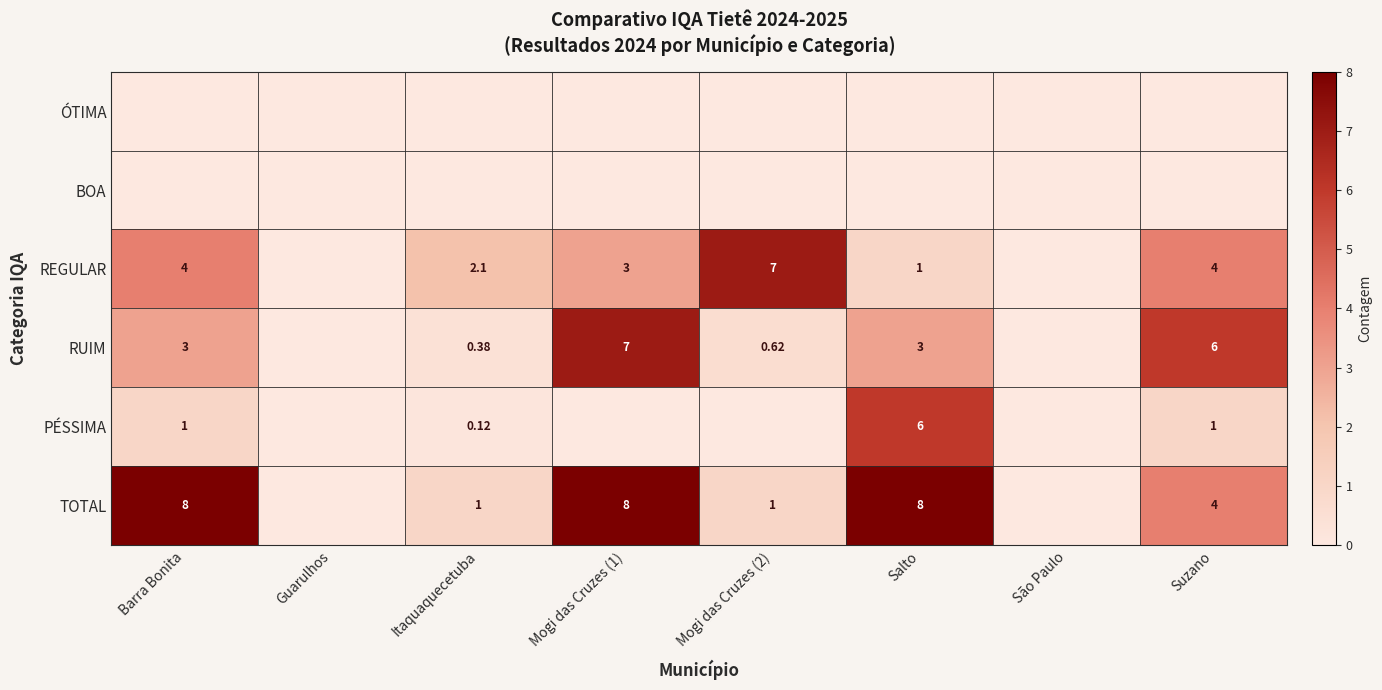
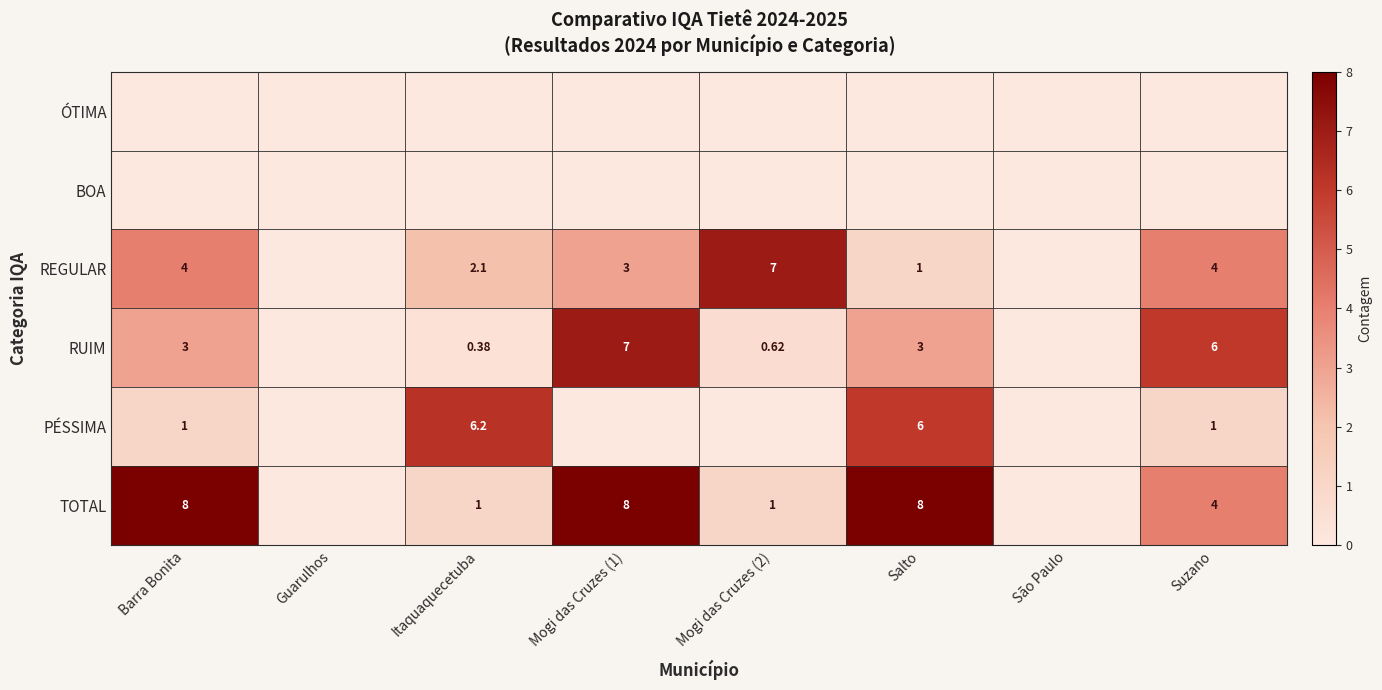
  {
    "REGULAR": {
      "Barra Bonita": 4,
      "Itaquaquecetuba": 2.1,
      "Mogi das Cruzes (1)": 3,
      "Mogi das Cruzes (2)": 7,
      "Salto": 1,
      "Suzano": 4
    },
    "RUIM": {
      "Barra Bonita": 3,
      "Itaquaquecetuba": 0.38,
      "Mogi das Cruzes (1)": 7,
      "Mogi das Cruzes (2)": 0.62,
      "Salto": 3,
      "Suzano": 6
    },
    "PÉSSIMA": {
      "Barra Bonita": 1,
-     "Itaquaquecetuba": 0.12,
+     "Itaquaquecetuba": 6.2,
      "Salto": 6,
      "Suzano": 1
    },
    "TOTAL": {
      "Barra Bonita": 8,
      "Itaquaquecetuba": 1,
      "Mogi das Cruzes (1)": 8,
      "Mogi das Cruzes (2)": 1,
      "Salto": 8,
      "Suzano": 4
    }
  }
